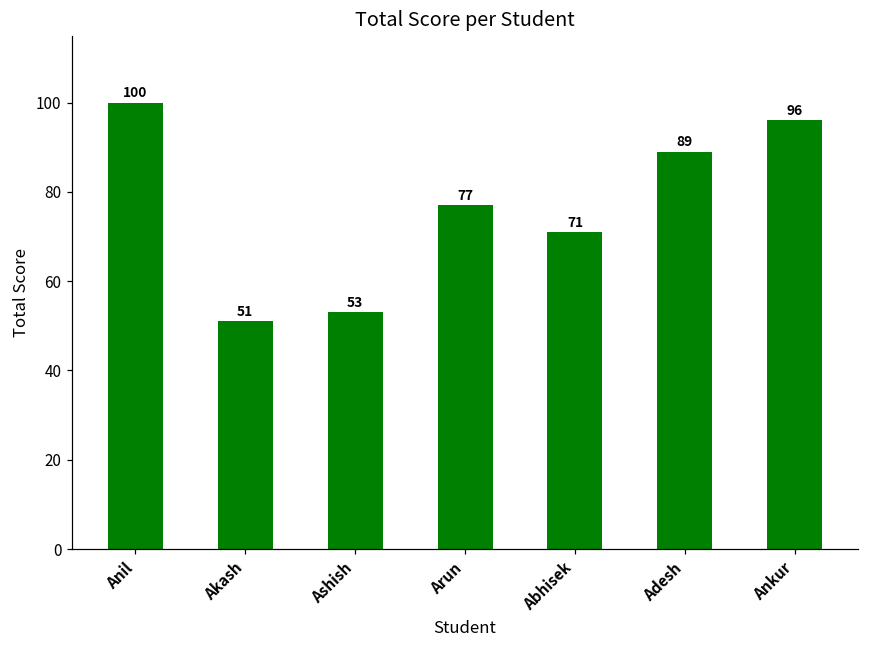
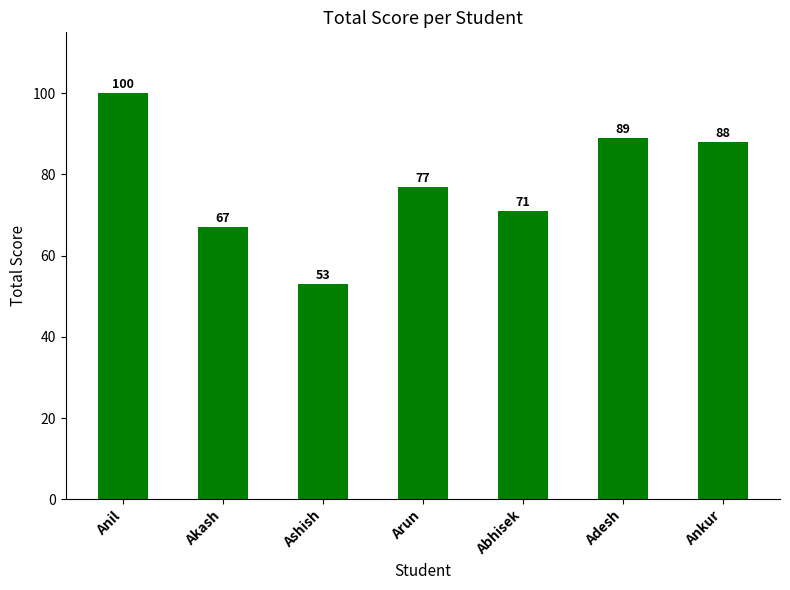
  {
    "Anil": 100,
-   "Akash": 51,
+   "Akash": 67,
    "Ashish": 53,
    "Arun": 77,
    "Abhisek": 71,
    "Adesh": 89,
-   "Ankur": 96
+   "Ankur": 88
  }
